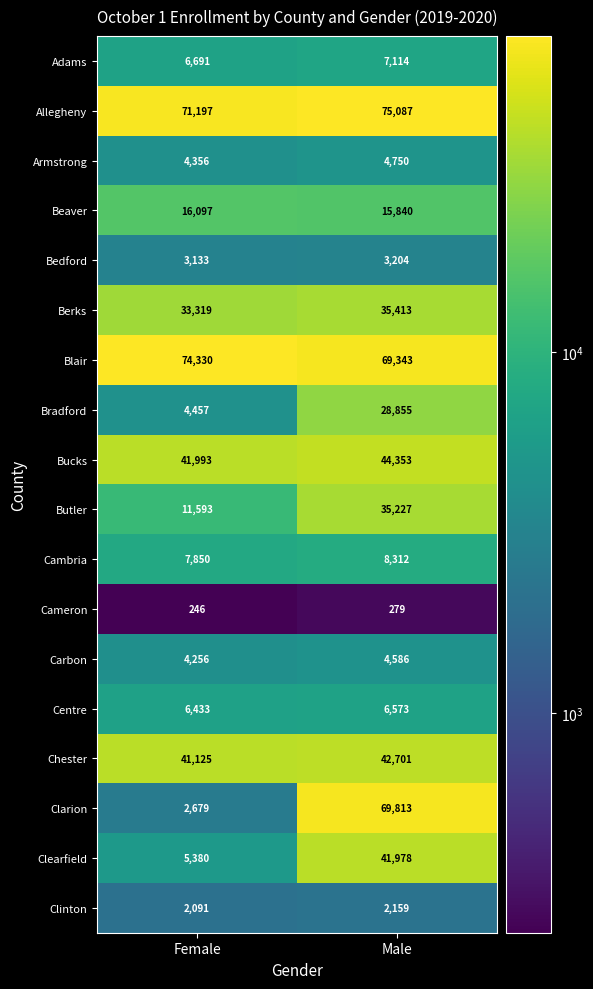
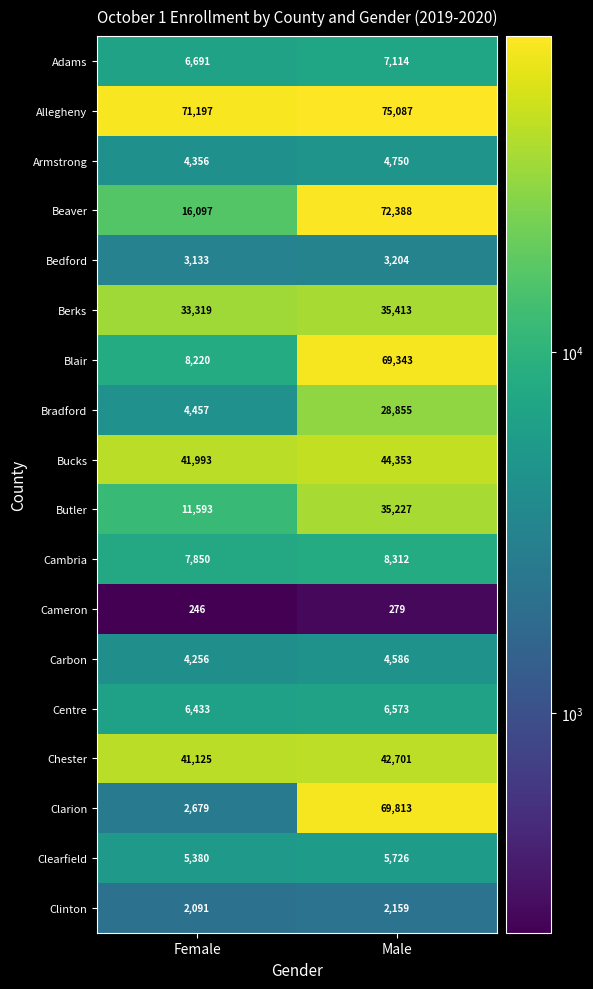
  {
    "Adams": {
      "Female": "6,691",
      "Male": "7,114"
    },
    "Allegheny": {
      "Female": "71,197",
      "Male": "75,087"
    },
    "Armstrong": {
      "Female": "4,356",
      "Male": "4,750"
    },
    "Beaver": {
      "Female": "16,097",
-     "Male": "15,840"
+     "Male": "72,388"
    },
    "Bedford": {
      "Female": "3,133",
      "Male": "3,204"
    },
    "Berks": {
      "Female": "33,319",
      "Male": "35,413"
    },
    "Blair": {
-     "Female": "74,330",
+     "Female": "8,220",
      "Male": "69,343"
    },
    "Bradford": {
      "Female": "4,457",
      "Male": "28,855"
    },
    "Bucks": {
      "Female": "41,993",
      "Male": "44,353"
    },
    "Butler": {
      "Female": "11,593",
      "Male": "35,227"
    },
    "Cambria": {
      "Female": "7,850",
      "Male": "8,312"
    },
    "Cameron": {
      "Female": "246",
      "Male": "279"
    },
    "Carbon": {
      "Female": "4,256",
      "Male": "4,586"
    },
    "Centre": {
      "Female": "6,433",
      "Male": "6,573"
    },
    "Chester": {
      "Female": "41,125",
      "Male": "42,701"
    },
    "Clarion": {
      "Female": "2,679",
      "Male": "69,813"
    },
    "Clearfield": {
      "Female": "5,380",
-     "Male": "41,978"
+     "Male": "5,726"
    },
    "Clinton": {
      "Female": "2,091",
      "Male": "2,159"
    }
  }
